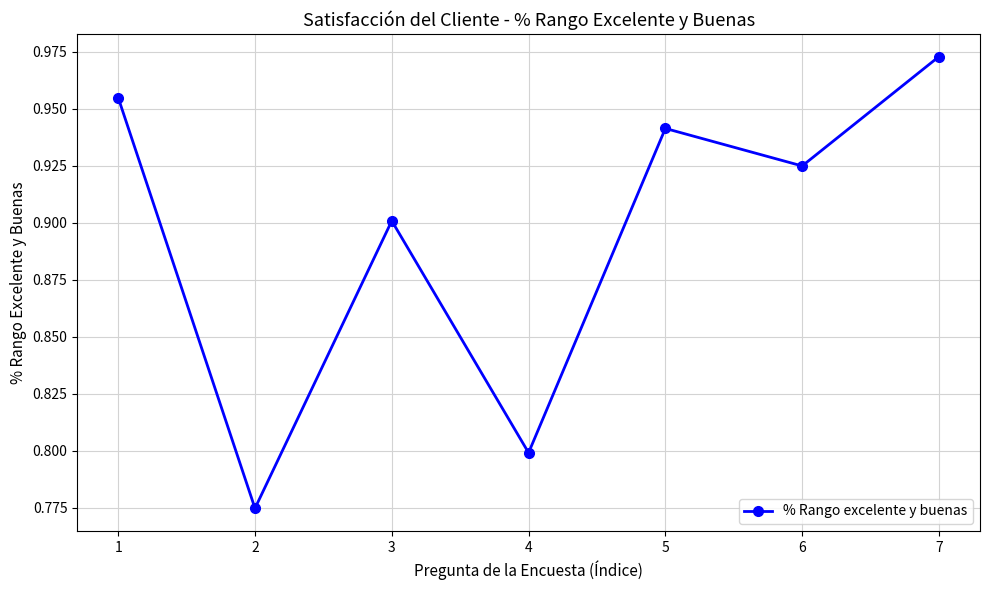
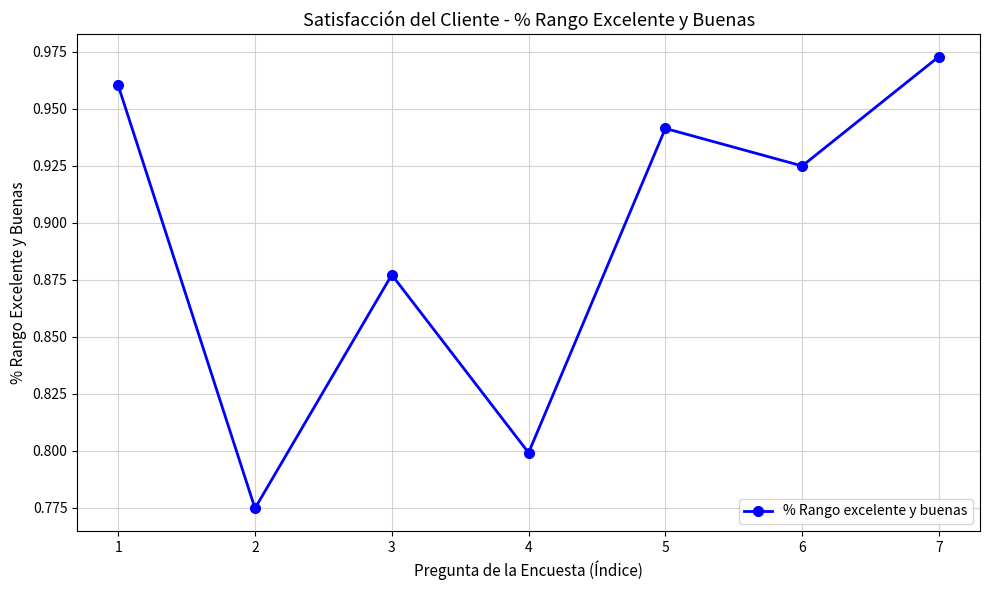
  {
-   "1": 0.955,
+   "1": 0.960,
    "2": 0.775,
-   "3": 0.901,
+   "3": 0.877,
    "4": 0.799,
    "5": 0.941,
    "6": 0.925,
    "7": 0.973
  }
